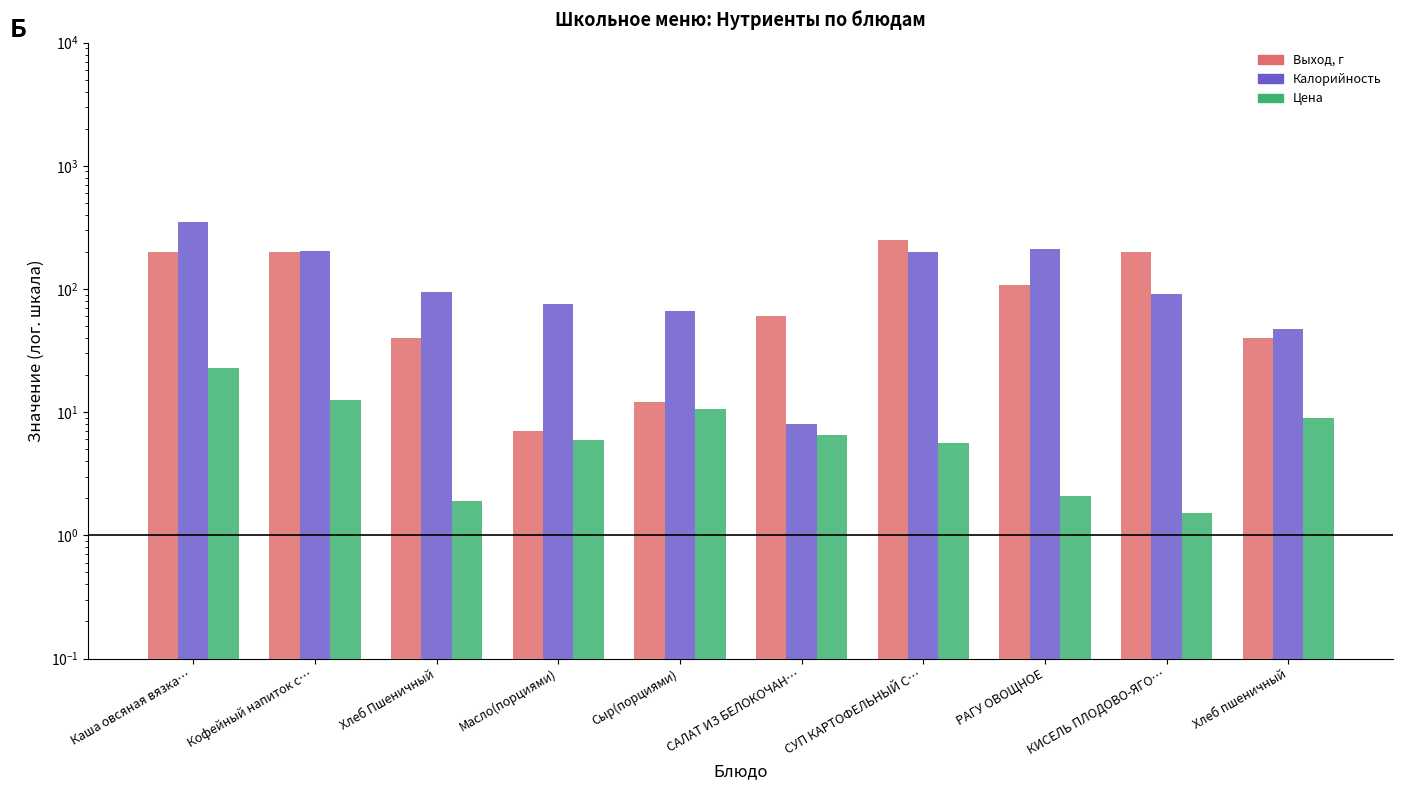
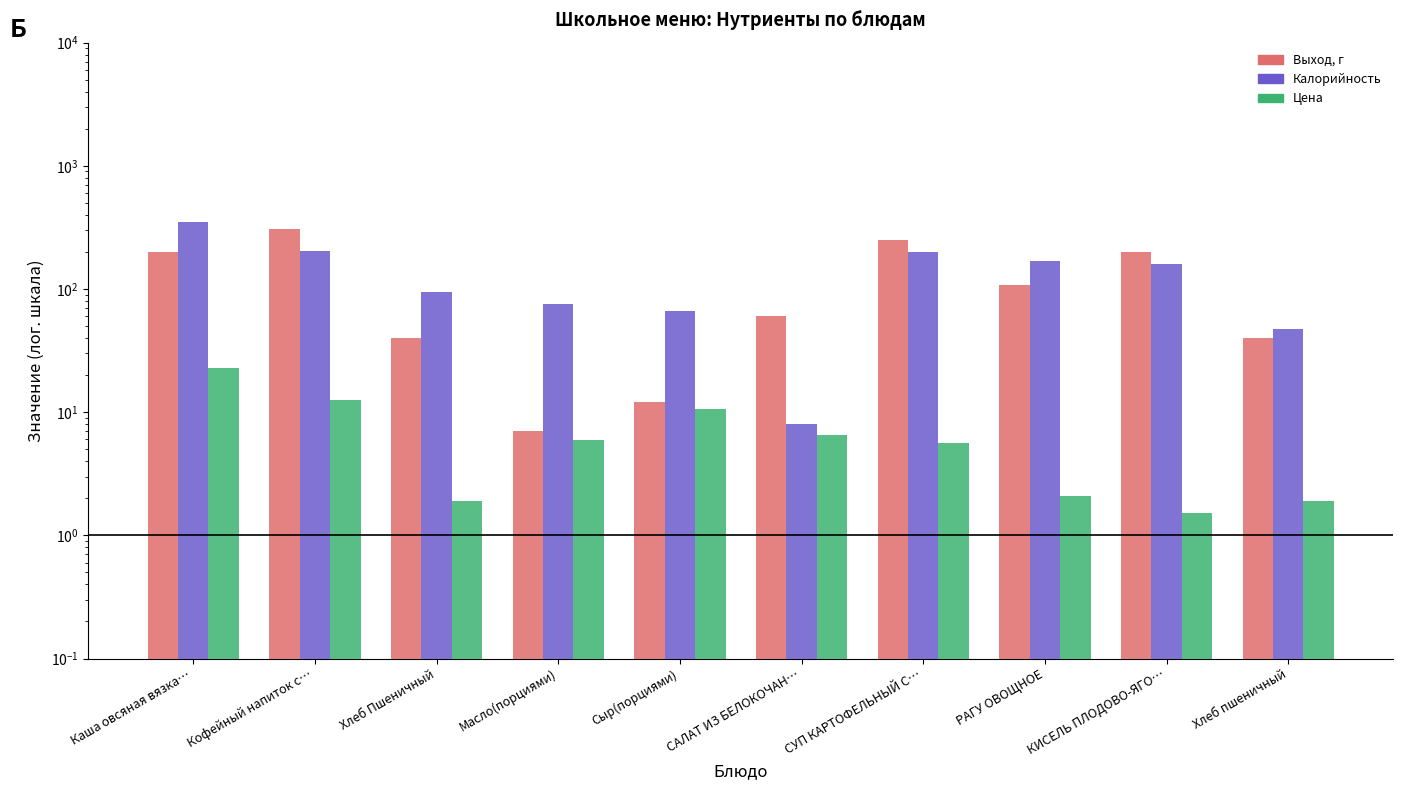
  {
    "Выход, г": {
      "Каша овсяная вязка…": 200,
-     "Кофейный напиток с…": 200,
+     "Кофейный напиток с…": 310,
      "Хлеб Пшеничный": 40,
      "Масло(порциями)": 7,
      "Сыр(порциями)": 12,
      "САЛАТ ИЗ БЕЛОКОЧАН…": 60,
      "СУП КАРТОФЕЛЬНЫЙ С…": 250,
      "РАГУ ОВОЩНОЕ": 110,
      "КИСЕЛЬ ПЛОДОВО-ЯГО…": 200,
      "Хлеб пшеничный": 40
    },
    "Калорийность": {
      "Каша овсяная вязка…": 350,
      "Кофейный напиток с…": 200,
      "Хлеб Пшеничный": 90,
      "Масло(порциями)": 80,
      "Сыр(порциями)": 70,
      "САЛАТ ИЗ БЕЛОКОЧАН…": 8,
      "СУП КАРТОФЕЛЬНЫЙ С…": 200,
-     "РАГУ ОВОЩНОЕ": 210,
-     "КИСЕЛЬ ПЛОДОВО-ЯГО…": 90,
+     "РАГУ ОВОЩНОЕ": 170,
+     "КИСЕЛЬ ПЛОДОВО-ЯГО…": 160,
      "Хлеб пшеничный": 47
    },
    "Цена": {
      "Каша овсяная вязка…": 23,
      "Кофейный напиток с…": 12,
      "Хлеб Пшеничный": 1.9,
      "Масло(порциями)": 6,
      "Сыр(порциями)": 11,
      "САЛАТ ИЗ БЕЛОКОЧАН…": 7,
      "СУП КАРТОФЕЛЬНЫЙ С…": 6,
      "РАГУ ОВОЩНОЕ": 2.1,
      "КИСЕЛЬ ПЛОДОВО-ЯГО…": 1.5,
-     "Хлеб пшеничный": 9
+     "Хлеб пшеничный": 1.9
    }
  }
